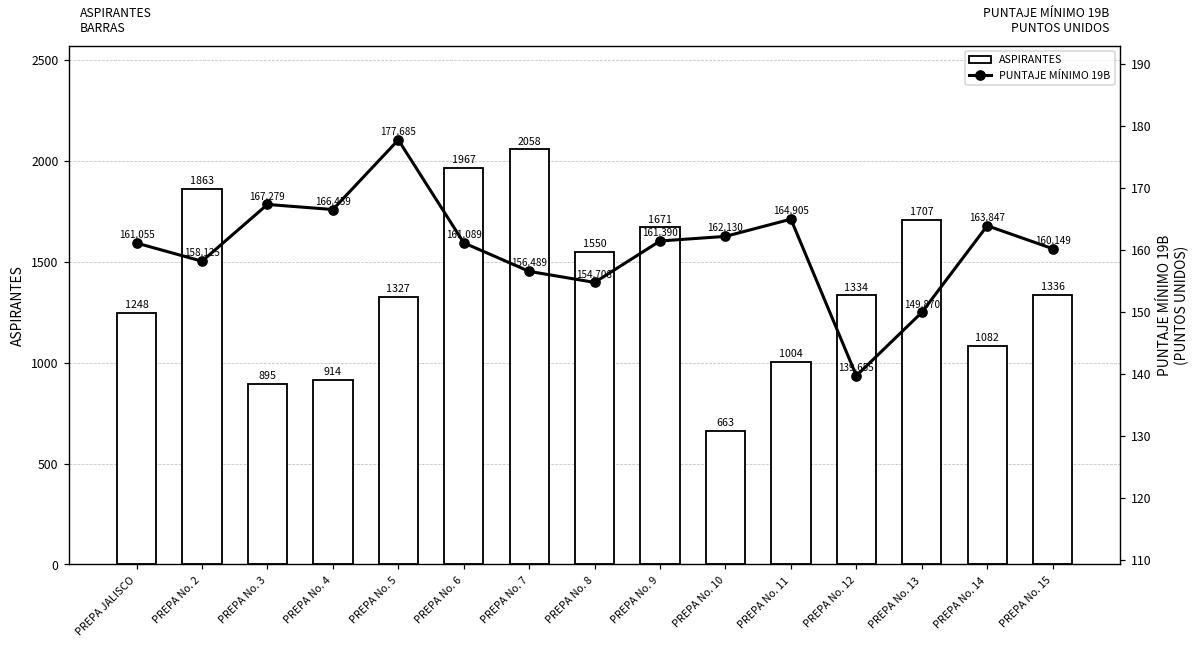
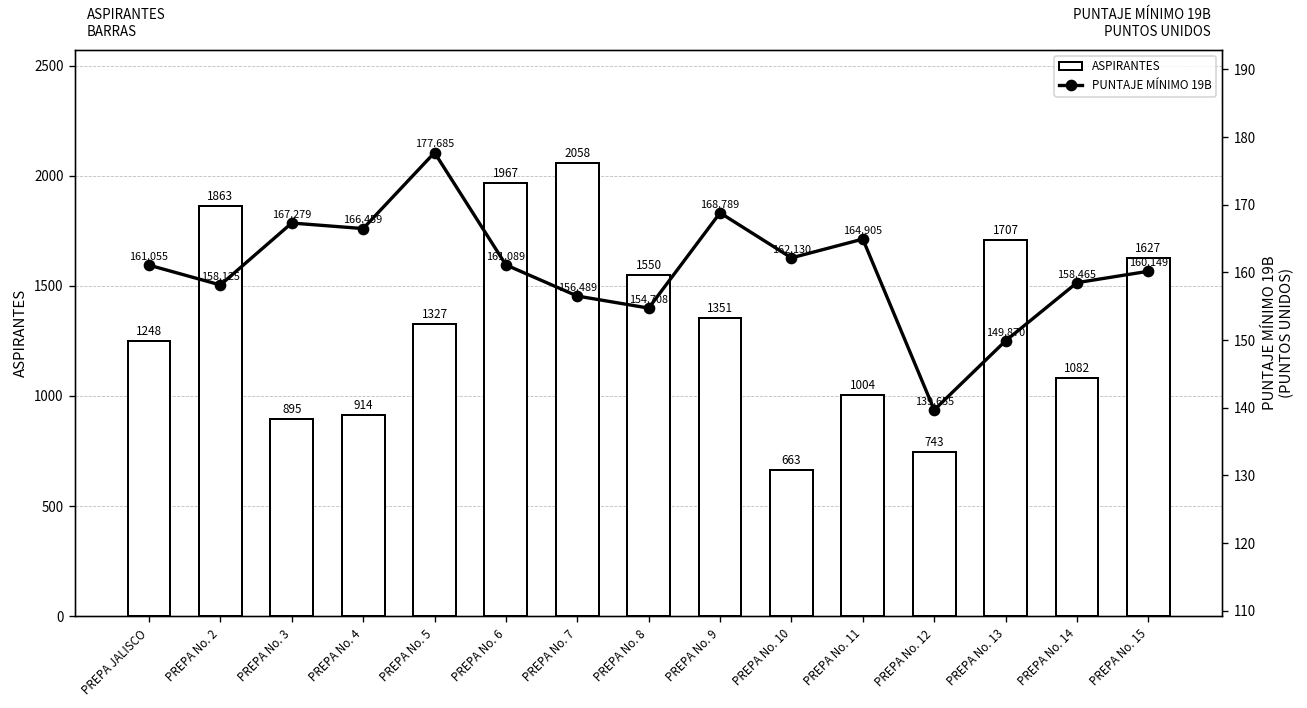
  {
    "ASPIRANTES": {
      "PREPA JALISCO": 1248,
      "PREPA No. 2": 1863,
      "PREPA No. 3": 895,
      "PREPA No. 4": 914,
      "PREPA No. 5": 1327,
      "PREPA No. 6": 1967,
      "PREPA No. 7": 2058,
      "PREPA No. 8": 1550,
-     "PREPA No. 9": 1671,
+     "PREPA No. 9": 1351,
      "PREPA No. 10": 663,
      "PREPA No. 11": 1004,
-     "PREPA No. 12": 1334,
+     "PREPA No. 12": 743,
      "PREPA No. 13": 1707,
      "PREPA No. 14": 1082,
-     "PREPA No. 15": 1336
+     "PREPA No. 15": 1627
    },
    "PUNTAJE MÍNIMO 19B": {
      "PREPA JALISCO": 161.055,
      "PREPA No. 2": 158.125,
      "PREPA No. 3": 167.279,
      "PREPA No. 4": 166.459,
      "PREPA No. 5": 177.685,
      "PREPA No. 6": 161.089,
      "PREPA No. 7": 156.489,
      "PREPA No. 8": 154.708,
-     "PREPA No. 9": 161.390,
+     "PREPA No. 9": 168.789,
      "PREPA No. 10": 162.130,
      "PREPA No. 11": 164.905,
      "PREPA No. 12": 139.655,
      "PREPA No. 13": 149.870,
-     "PREPA No. 14": 163.847,
+     "PREPA No. 14": 158.465,
      "PREPA No. 15": 160.149
    }
  }
